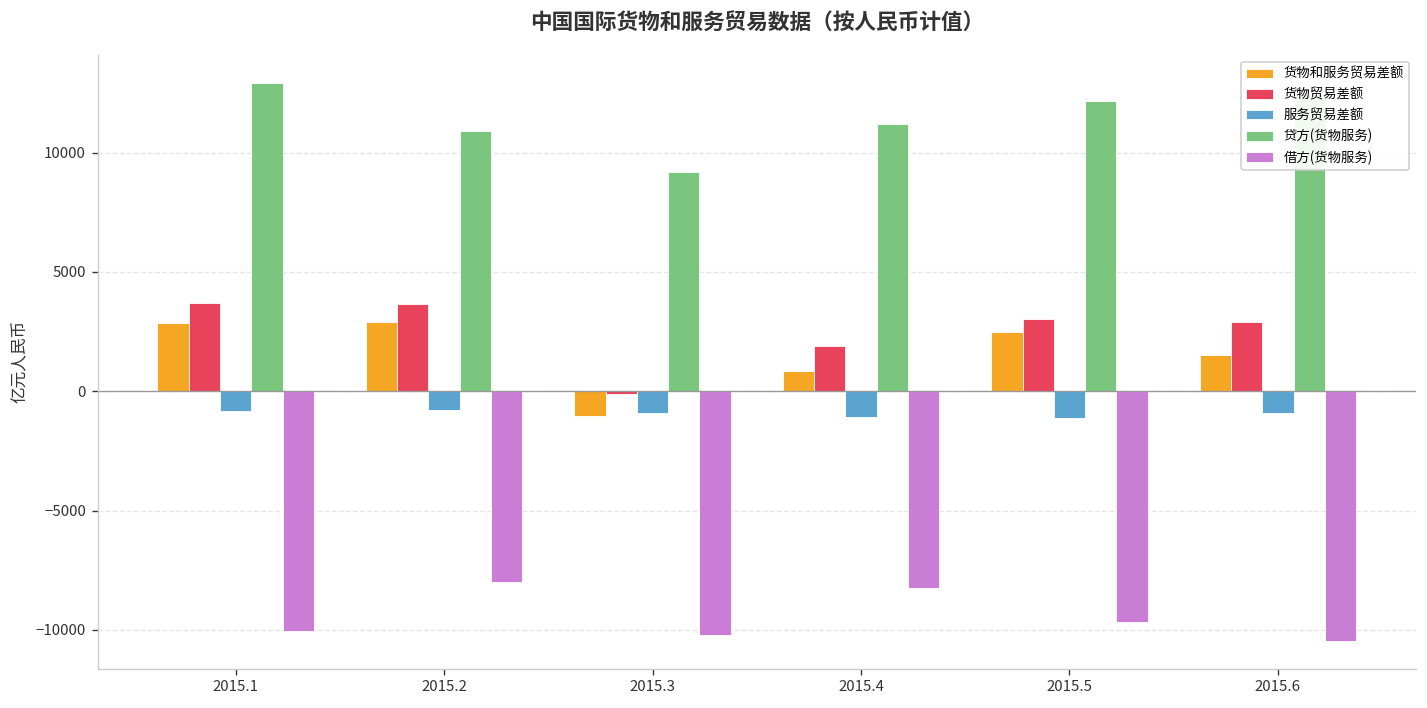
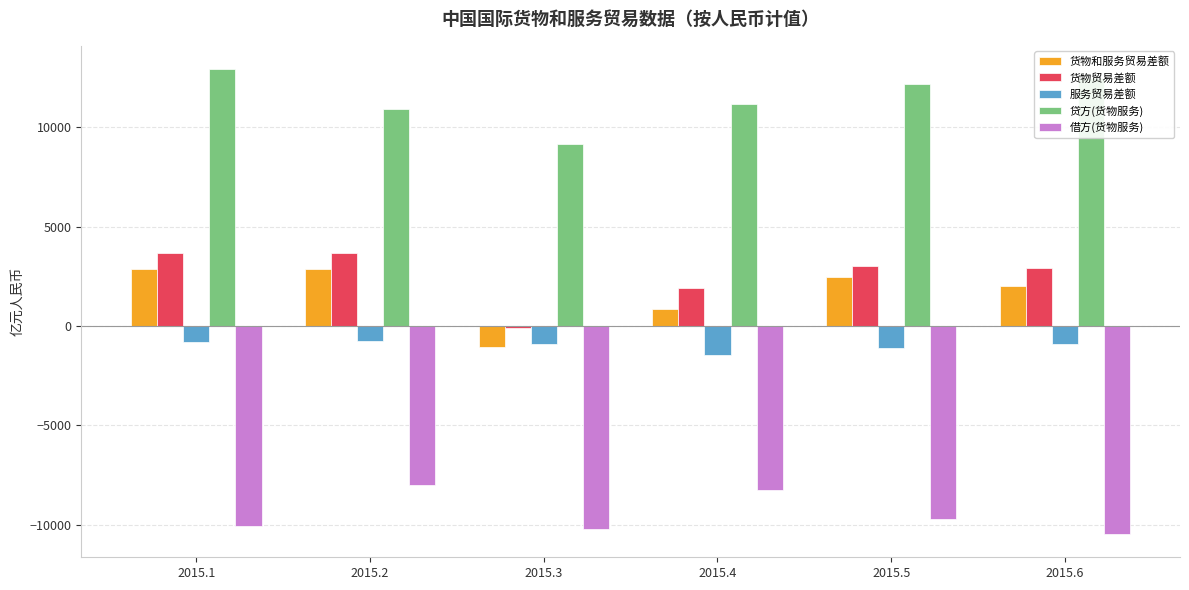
  {
    "货物和服务贸易差额": {
      "2015.1": 2800,
      "2015.2": 2900,
      "2015.3": -1000,
      "2015.4": 800,
      "2015.5": 2500,
-     "2015.6": 1500
+     "2015.6": 2000
    },
    "货物贸易差额": {
      "2015.1": 3700,
      "2015.2": 3700,
      "2015.4": 1900,
      "2015.5": 3000,
      "2015.6": 2900
    },
    "服务贸易差额": {
      "2015.1": -800,
      "2015.2": -800,
      "2015.3": -900,
-     "2015.4": -1100,
+     "2015.4": -1500,
      "2015.5": -1100,
      "2015.6": -900
    },
    "贷方(货物服务)": {
      "2015.1": 12900,
      "2015.2": 10900,
      "2015.3": 9200,
      "2015.4": 11200,
      "2015.5": 12200
    },
    "借方(货物服务)": {
      "2015.1": -10100,
      "2015.2": -8000,
      "2015.3": -10200,
      "2015.4": -8200,
      "2015.5": -9700,
      "2015.6": -10500
    }
  }
